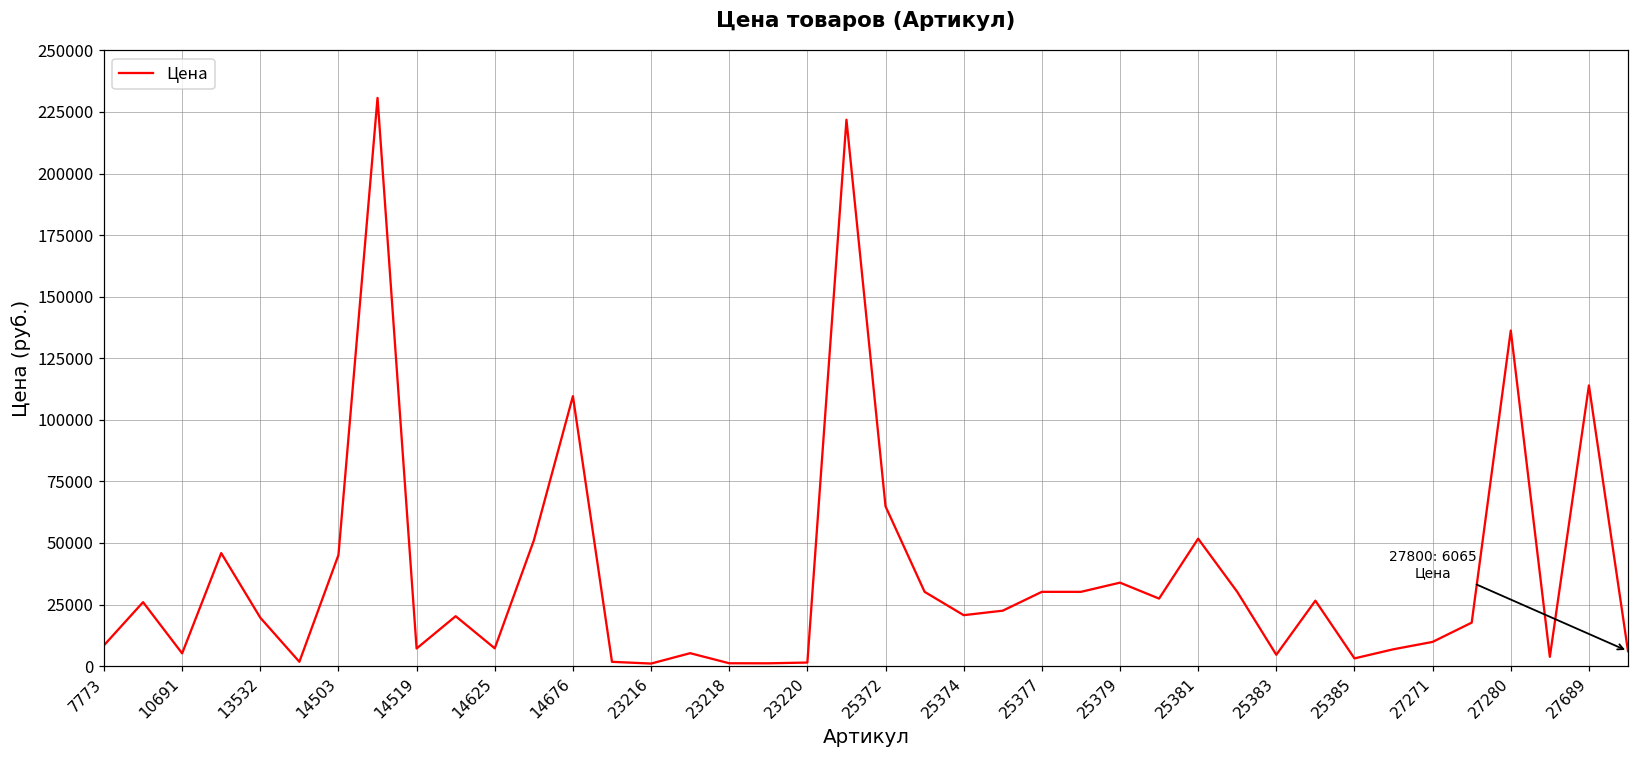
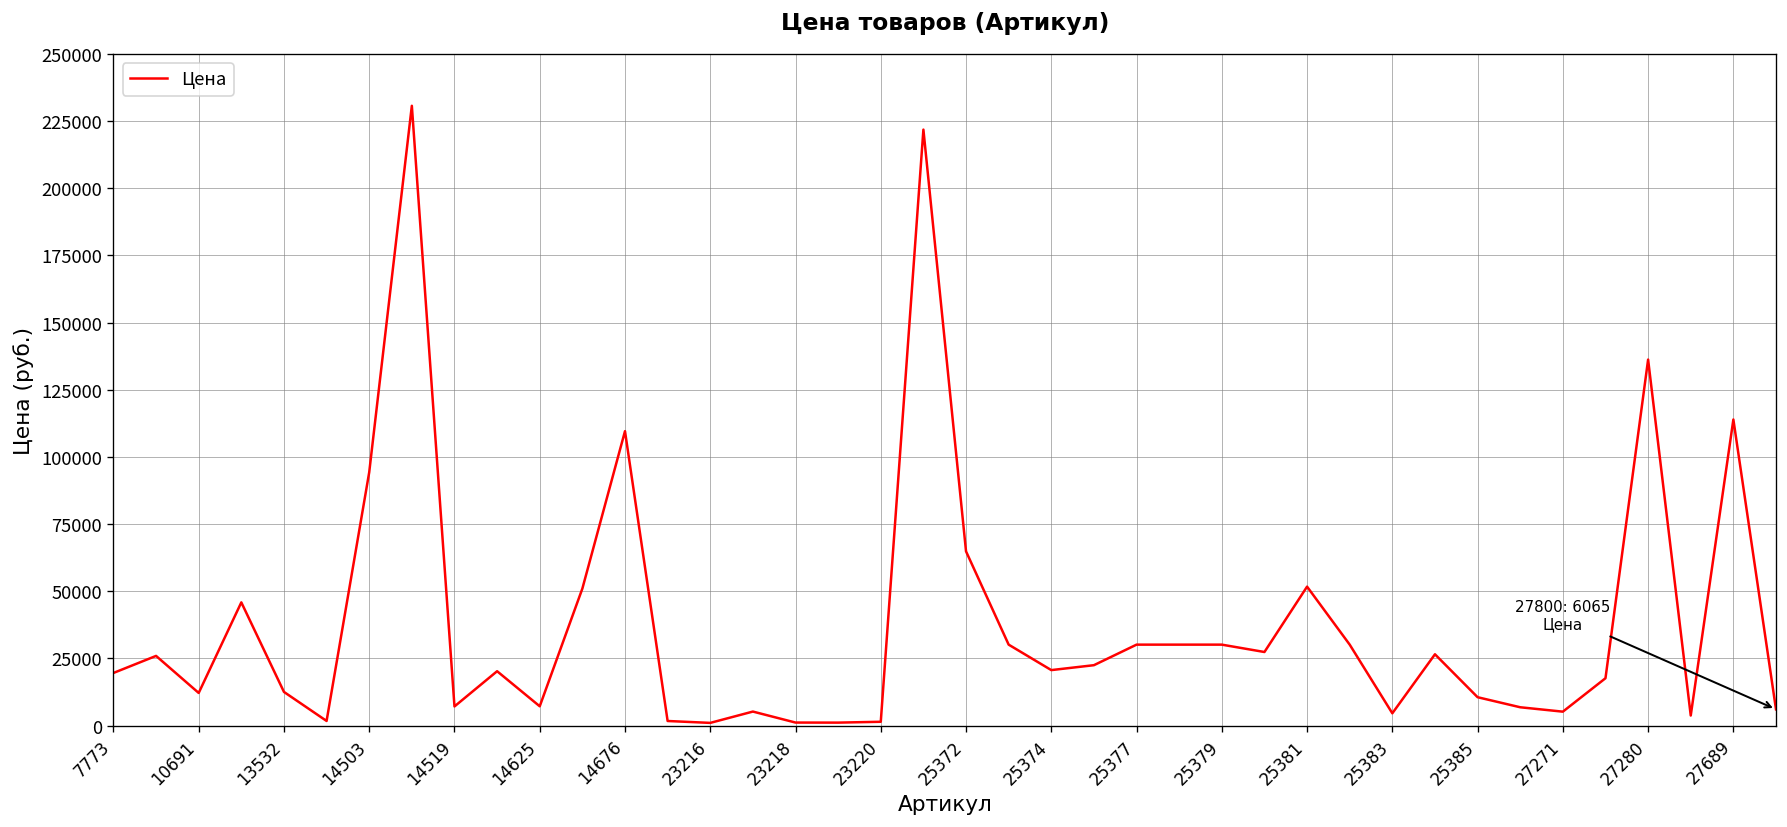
  {
-   "7773": 8000,
-   "10691": 5000,
-   "13532": 20000,
-   "14503": 45000,
+   "7773": 20000,
+   "10691": 12000,
+   "13532": 13000,
+   "14503": 94000,
    "14519": 7000,
    "14625": 7000,
    "14676": 110000,
    "23216": 1000,
    "23218": 1000,
    "23220": 1000,
    "25372": 65000,
    "25374": 21000,
    "25377": 30000,
-   "25379": 34000,
+   "25379": 30000,
    "25381": 52000,
    "25383": 5000,
-   "25385": 3000,
-   "27271": 10000,
+   "25385": 11000,
+   "27271": 5000,
    "27280": 136000,
    "27689": 114000
  }
